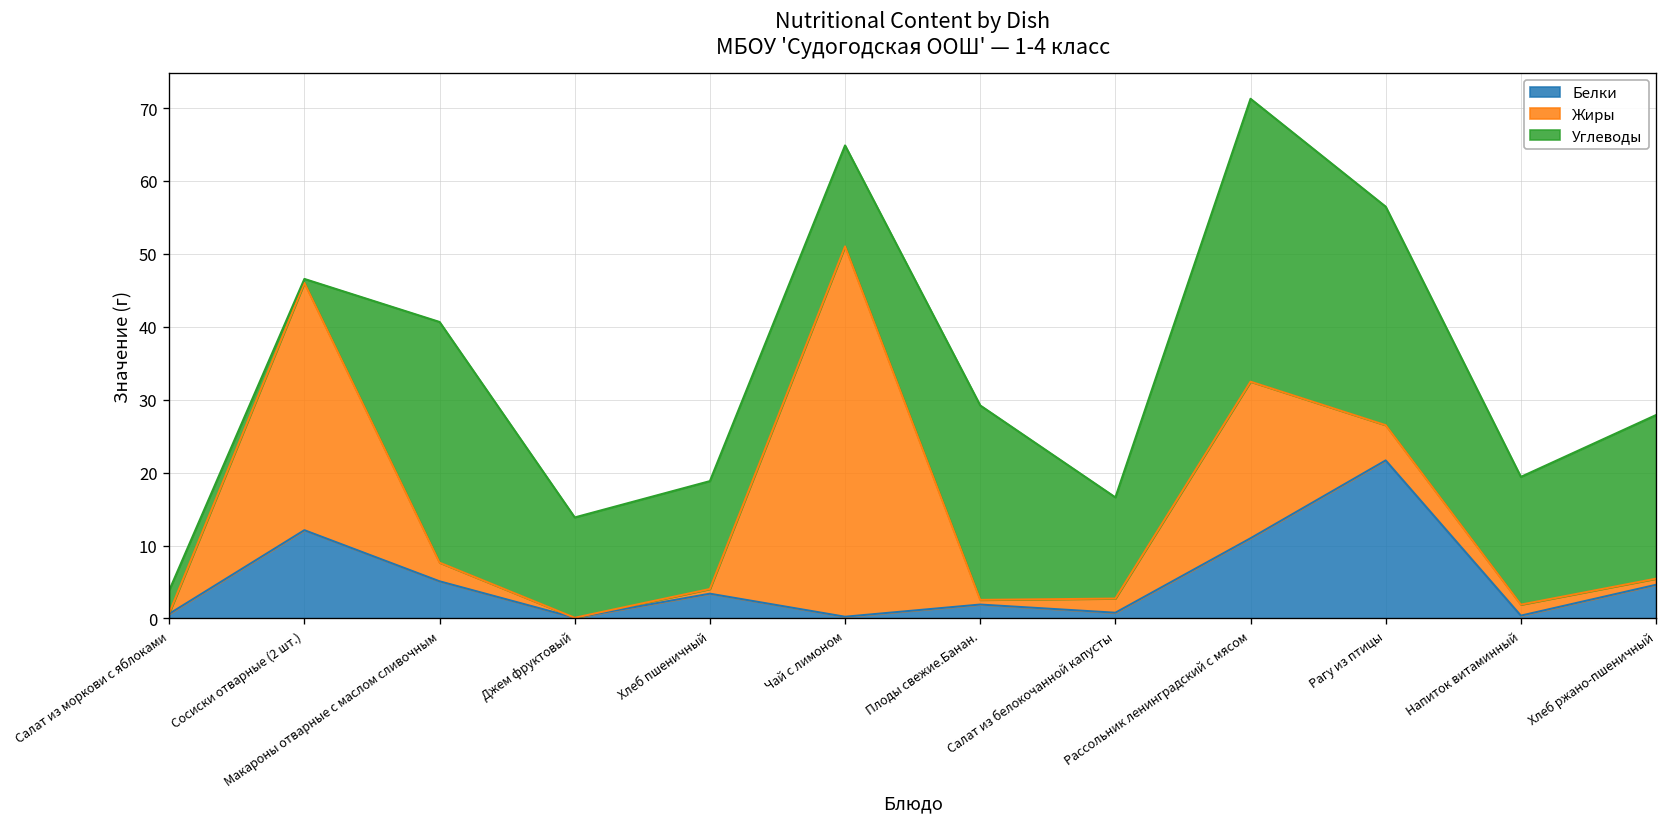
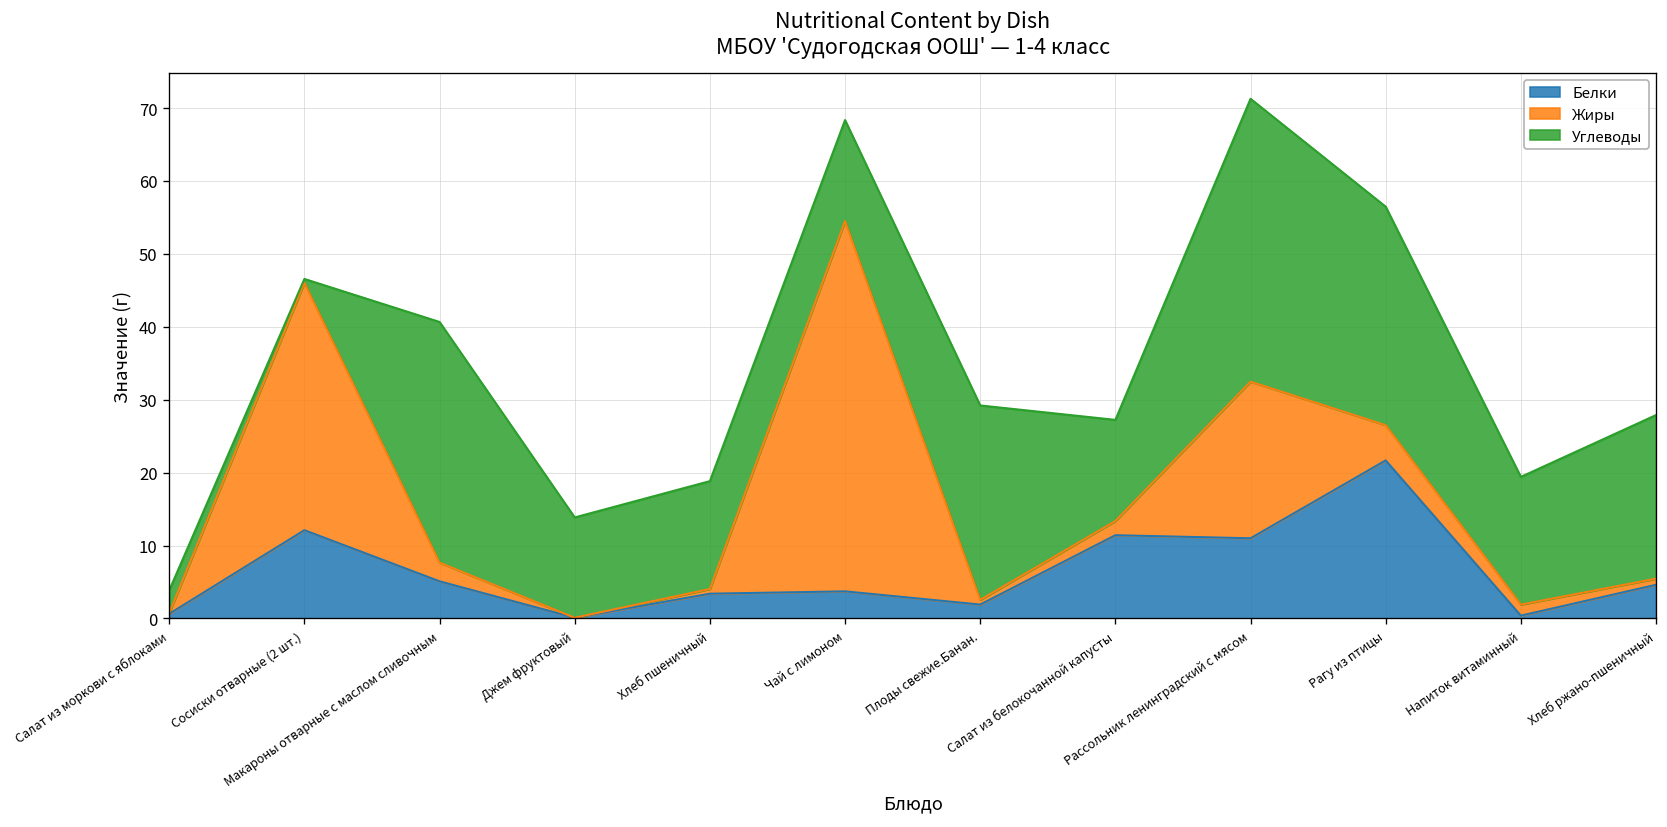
  {
    "Белки": {
      "Сосиски отварные (2 шт.)": 12,
      "Макароны отварные с маслом сливочным": 5,
      "Хлеб пшеничный": 3,
-     "Чай с лимоном": 0,
+     "Чай с лимоном": 4,
      "Плоды свежие.Банан.": 2,
-     "Салат из белокочанной капусты": 1,
+     "Салат из белокочанной капусты": 11,
      "Рассольник ленинградский с мясом": 11,
      "Рагу из птицы": 22,
      "Напиток витаминный": 0,
      "Хлеб ржано-пшеничный": 5
    },
    "Жиры": {
      "Сосиски отварные (2 шт.)": 34,
      "Макароны отварные с маслом сливочным": 3,
      "Хлеб пшеничный": 1,
      "Чай с лимоном": 51,
      "Плоды свежие.Банан.": 1,
      "Салат из белокочанной капусты": 2,
      "Рассольник ленинградский с мясом": 21,
      "Рагу из птицы": 5,
      "Напиток витаминный": 2,
      "Хлеб ржано-пшеничный": 1
    },
    "Углеводы": {
      "Салат из моркови с яблоками": 3,
      "Сосиски отварные (2 шт.)": 1,
      "Макароны отварные с маслом сливочным": 33,
      "Джем фруктовый": 14,
      "Хлеб пшеничный": 15,
      "Чай с лимоном": 14,
      "Плоды свежие.Банан.": 27,
      "Салат из белокочанной капусты": 14,
      "Рассольник ленинградский с мясом": 39,
      "Рагу из птицы": 30,
      "Напиток витаминный": 18,
      "Хлеб ржано-пшеничный": 22
    }
  }
